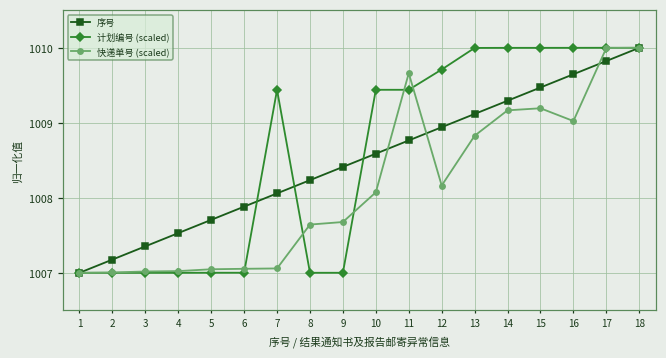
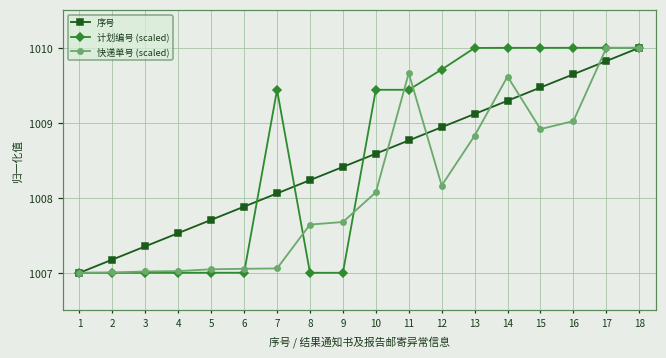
  {
    "快递单号 (scaled)": {
      "5": 1007.0,
      "6": 1007.1,
      "7": 1007.1,
      "8": 1007.6,
      "9": 1007.7,
      "10": 1008.1,
      "11": 1009.7,
      "12": 1008.2,
      "13": 1008.8,
-     "14": 1009.2,
-     "15": 1009.2,
+     "14": 1009.6,
+     "15": 1008.9,
      "16": 1009.0
    }
  }
